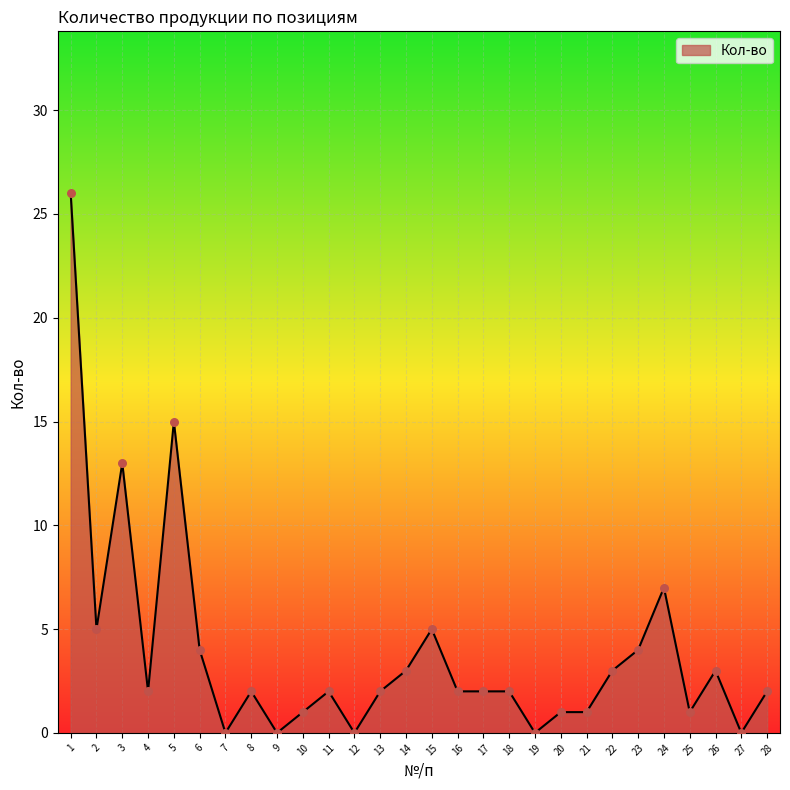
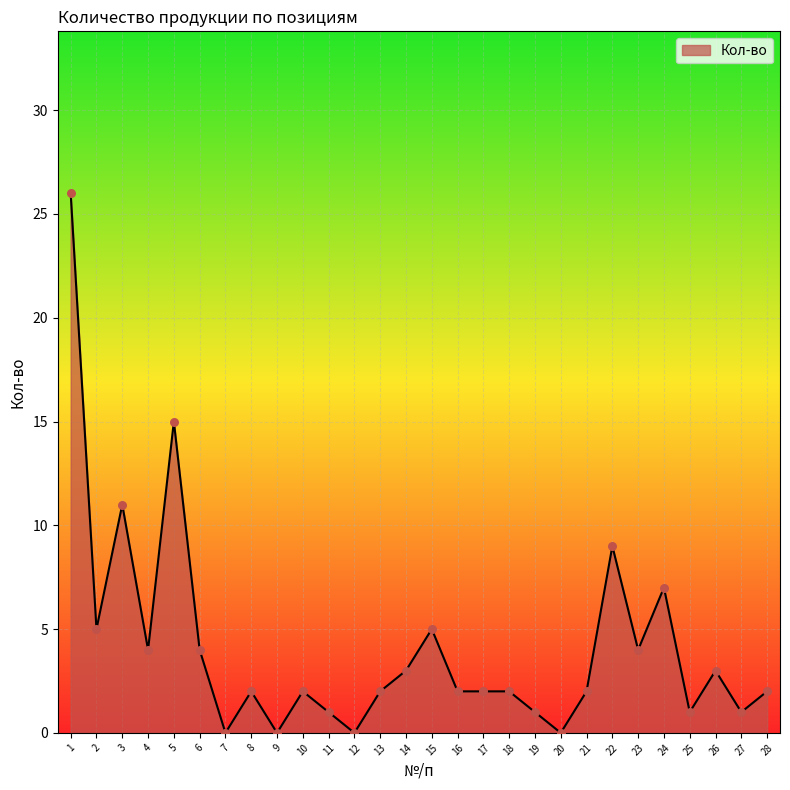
  {
    "1": 26,
    "2": 5,
-   "3": 13,
-   "4": 2,
+   "3": 11,
+   "4": 4,
    "5": 15,
    "6": 4,
    "7": 0,
    "8": 2,
    "9": 0,
-   "10": 1,
-   "11": 2,
+   "10": 2,
+   "11": 1,
    "12": 0,
    "13": 2,
    "14": 3,
    "15": 5,
    "16": 2,
    "17": 2,
    "18": 2,
-   "19": 0,
-   "20": 1,
-   "21": 1,
-   "22": 3,
+   "19": 1,
+   "20": 0,
+   "21": 2,
+   "22": 9,
    "23": 4,
    "24": 7,
    "25": 1,
    "26": 3,
-   "27": 0,
+   "27": 1,
    "28": 2
  }
